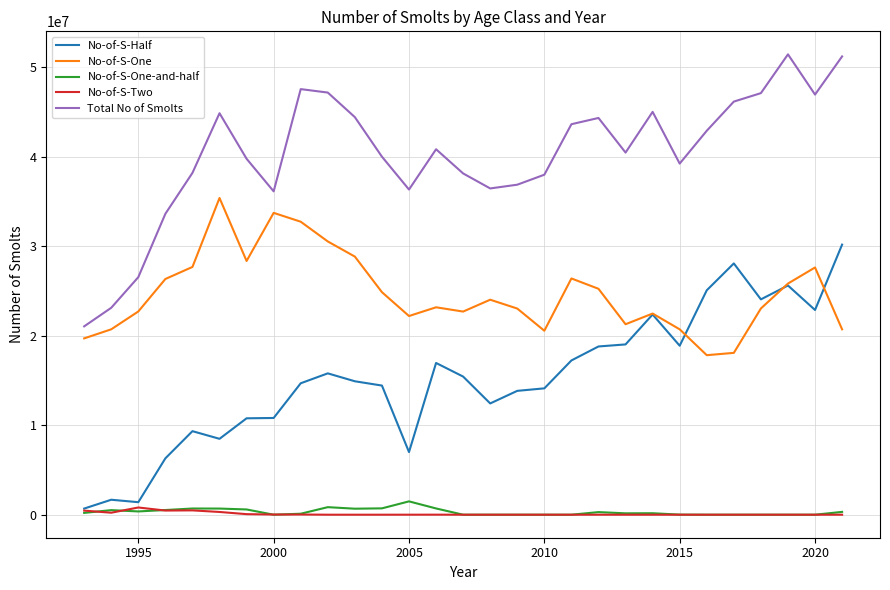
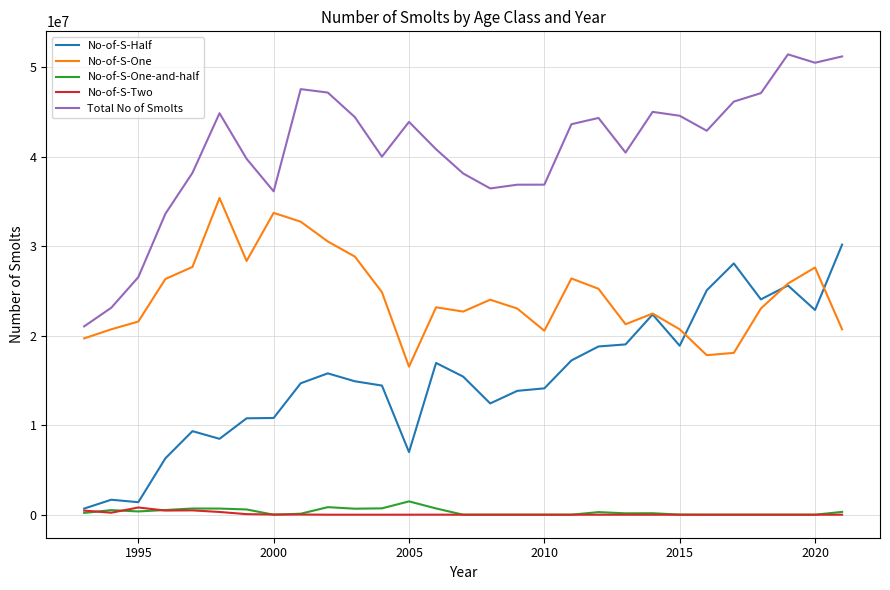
  {
    "No-of-S-Half": {
      "1995": 1000000,
      "2000": 11000000,
      "2005": 7000000,
      "2010": 14000000,
      "2015": 19000000,
      "2020": 23000000
    },
    "No-of-S-One": {
-     "1995": 23000000,
+     "1995": 22000000,
      "2000": 34000000,
-     "2005": 22000000,
+     "2005": 17000000,
      "2010": 21000000,
      "2015": 21000000,
      "2020": 28000000
    },
    "No-of-S-One-and-half": {
      "1995": 0,
      "2005": 1000000
    },
    "No-of-S-Two": {
      "1995": 1000000,
      "2005": 0
    },
    "Total No of Smolts": {
      "1995": 27000000,
      "2000": 36000000,
-     "2005": 36000000,
-     "2010": 38000000,
-     "2015": 39000000,
-     "2020": 47000000
+     "2005": 44000000,
+     "2010": 37000000,
+     "2015": 45000000,
+     "2020": 50000000
    }
  }
